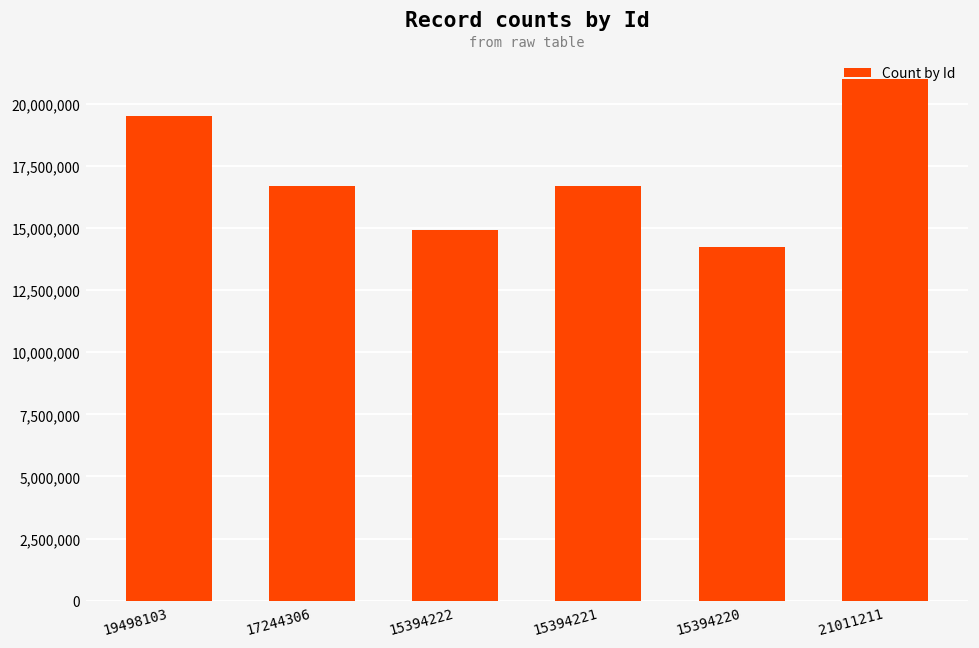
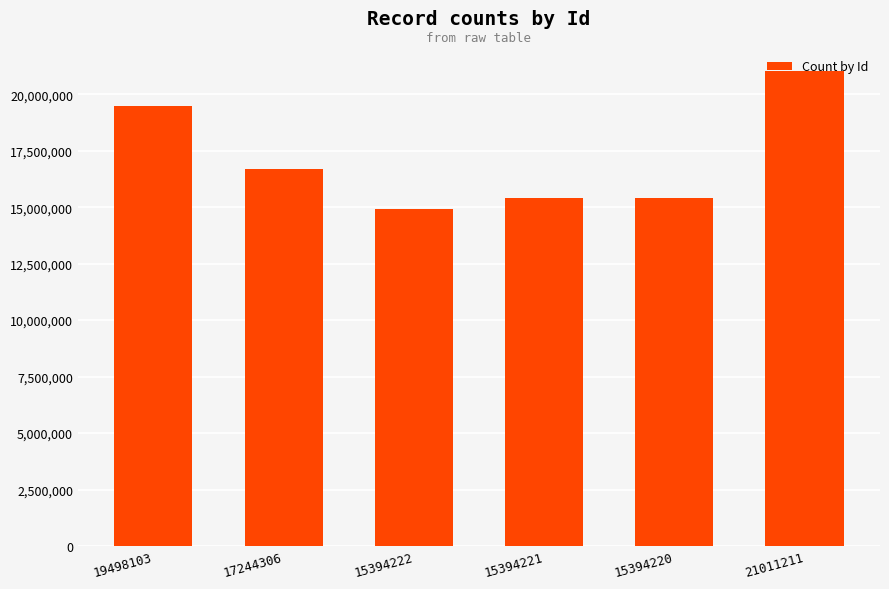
  {
    "19498103": "19,500,000",
    "17244306": "16,700,000",
    "15394222": "14,900,000",
-   "15394221": "16,700,000",
-   "15394220": "14,200,000",
+   "15394221": "15,400,000",
+   "15394220": "15,400,000",
    "21011211": "21,000,000"
  }
